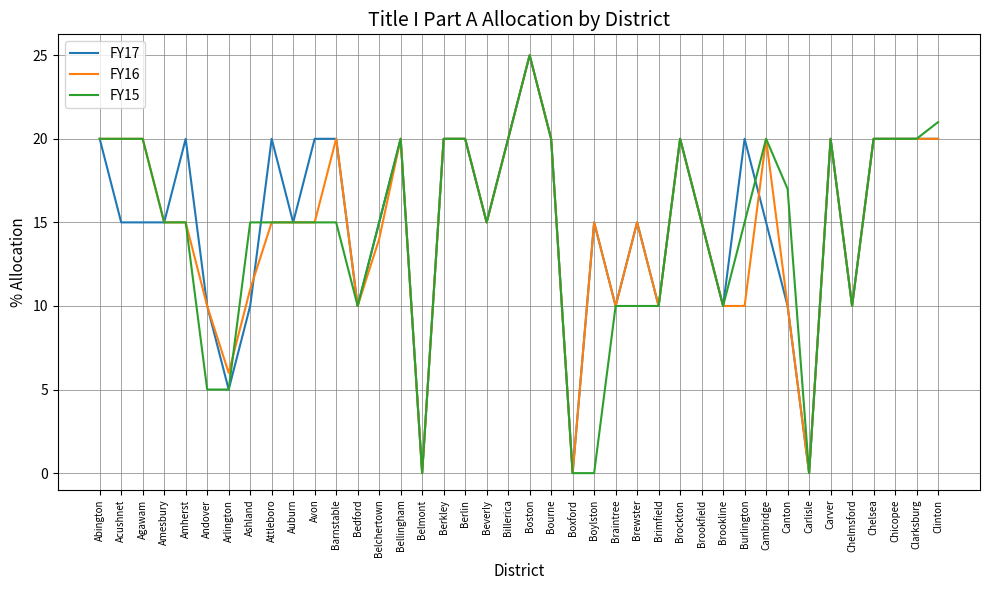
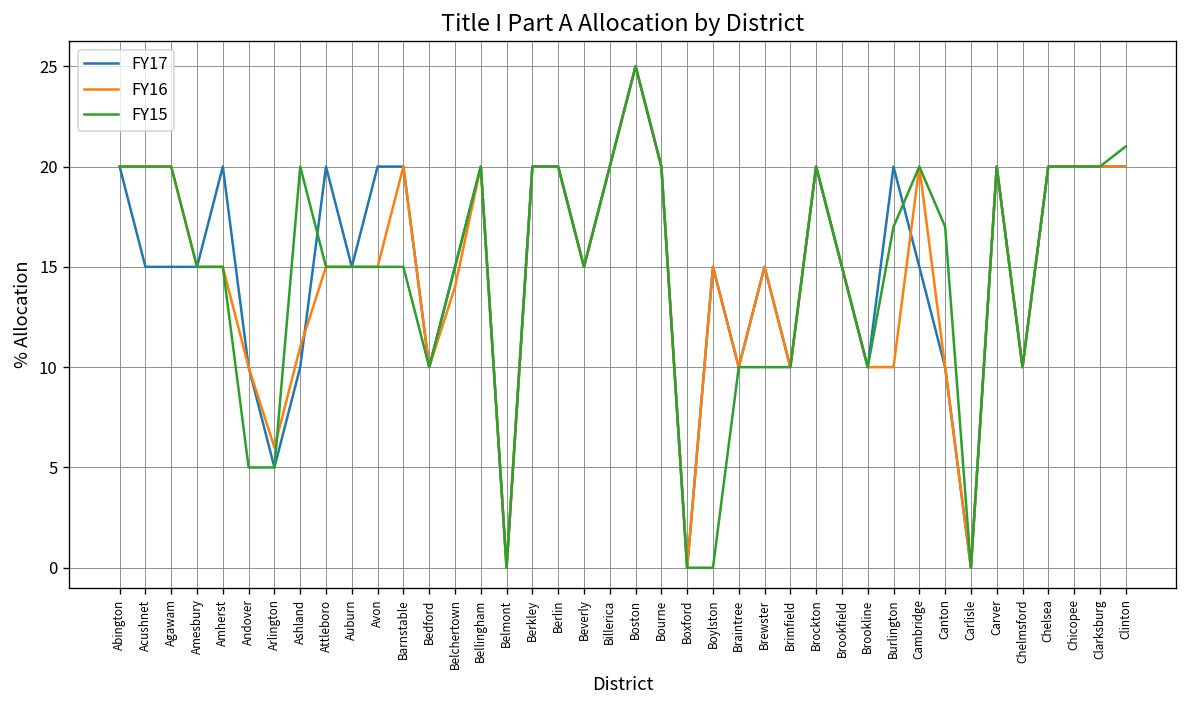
  {
    "FY17": {
      "Acushnet": 15,
      "Agawam": 15,
      "Amherst": 20,
      "Ashland": 10,
      "Attleboro": 20,
      "Avon": 20,
      "Burlington": 20,
      "Cambridge": 15
    },
    "FY16": {
      "Arlington": 6,
      "Ashland": 11,
      "Belchertown": 14,
      "Burlington": 10
    },
    "FY15": {
      "Andover": 5,
-     "Ashland": 15,
+     "Ashland": 20,
      "Barnstable": 15,
      "Boylston": 0,
      "Brewster": 10,
-     "Burlington": 15,
+     "Burlington": 17,
      "Canton": 17,
      "Clinton": 21
    }
  }
